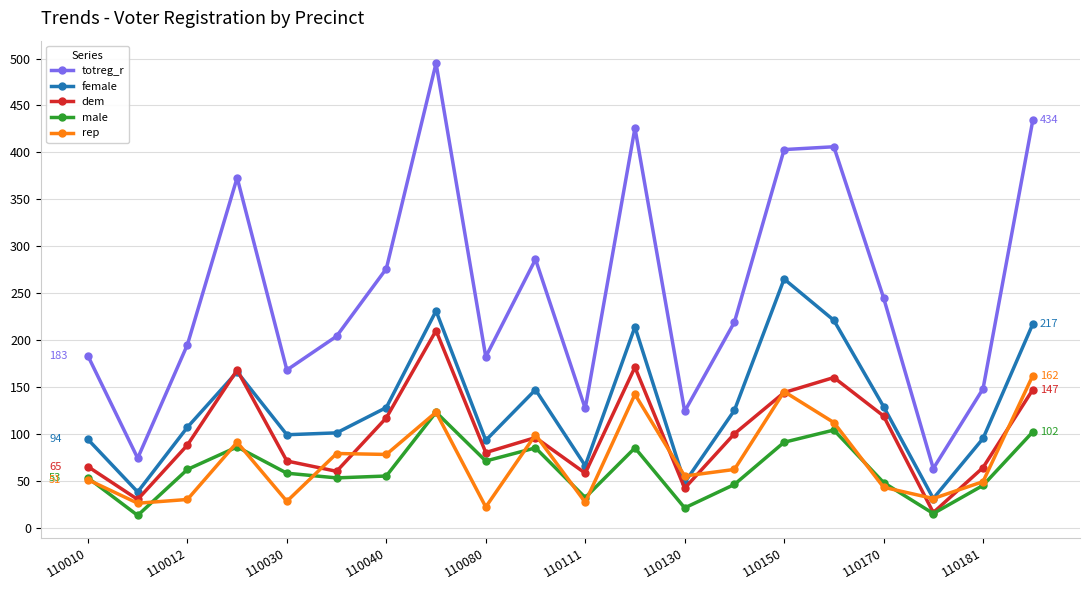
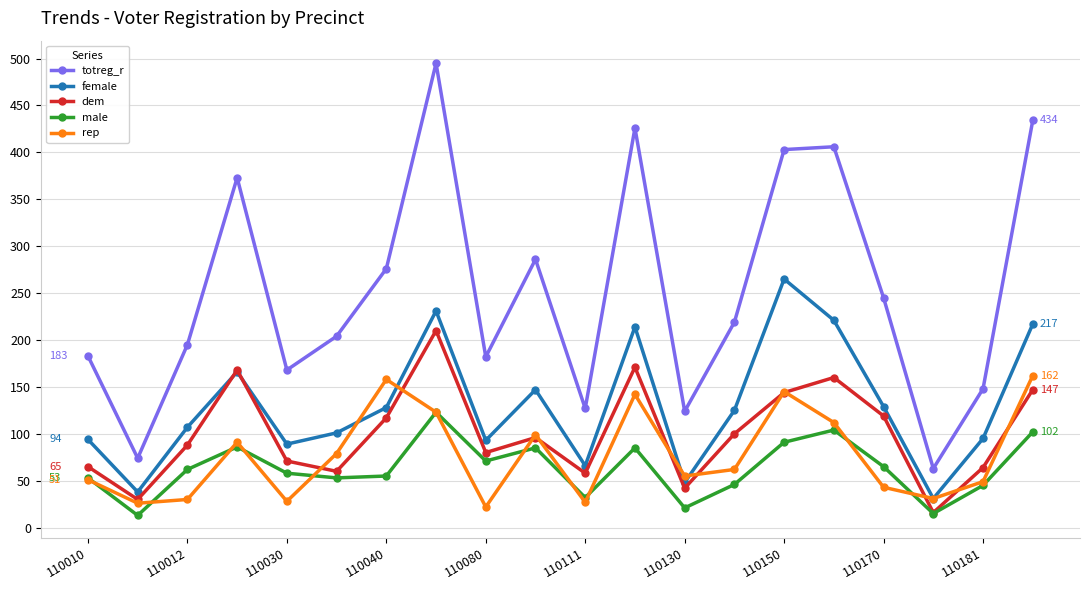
  {
    "totreg_r": {
      "110010": 183
    },
    "female": {
      "110012": 110,
-     "110030": 100,
+     "110030": 90,
      "110040": 130,
      "110080": 90,
      "110111": 70,
      "110130": 50,
      "110150": 270,
      "110170": 130,
      "110181": 100
    },
    "dem": {
      "110012": 90,
      "110030": 70,
      "110040": 120,
      "110080": 80,
      "110111": 60,
      "110130": 40,
      "110170": 120,
      "110181": 60
    },
    "male": {
      "110012": 60,
      "110030": 60,
      "110040": 60,
      "110080": 70,
      "110111": 30,
      "110130": 20,
      "110150": 90,
-     "110170": 50,
+     "110170": 70,
      "110181": 50
    },
    "rep": {
      "110012": 30,
      "110030": 30,
-     "110040": 80,
+     "110040": 160,
      "110080": 20,
      "110111": 30,
      "110130": 60,
      "110170": 40,
      "110181": 50
    }
  }
